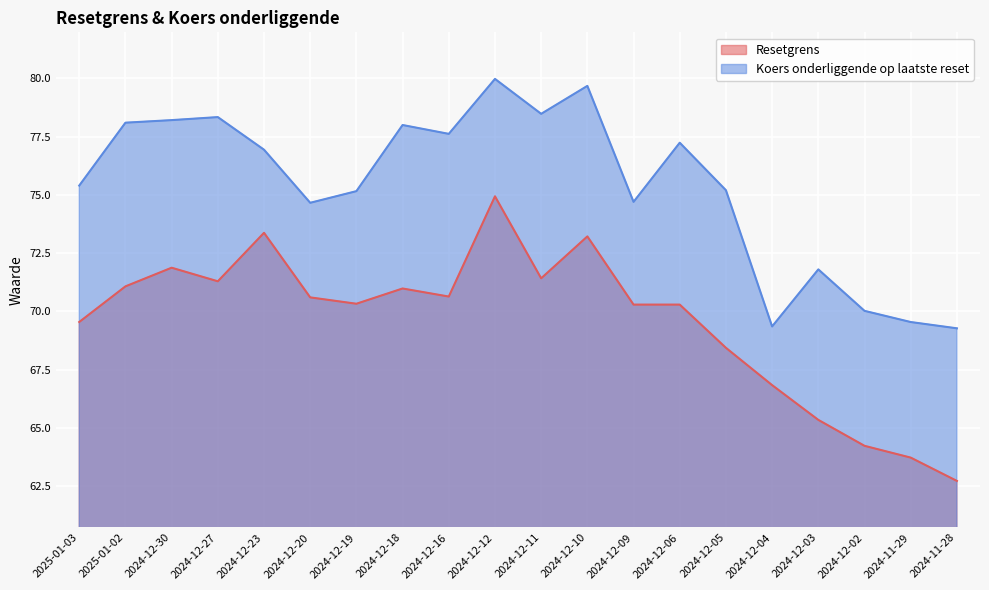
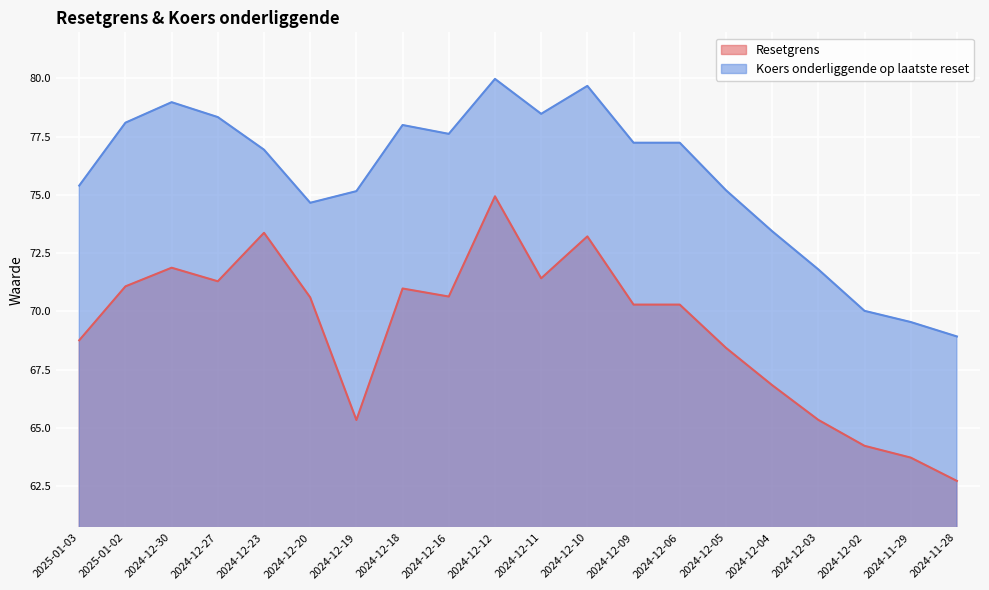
  {
    "Resetgrens": {
-     "2025-01-03": 69.5,
+     "2025-01-03": 68.8,
      "2025-01-02": 71.1,
      "2024-12-30": 71.9,
      "2024-12-27": 71.3,
      "2024-12-23": 73.4,
      "2024-12-20": 70.6,
-     "2024-12-19": 70.3,
+     "2024-12-19": 65.3,
      "2024-12-18": 71.0,
      "2024-12-16": 70.6,
      "2024-12-12": 74.9,
      "2024-12-11": 71.4,
      "2024-12-10": 73.2,
      "2024-12-09": 70.3,
      "2024-12-06": 70.3,
      "2024-12-05": 68.4,
      "2024-12-04": 66.8,
      "2024-12-03": 65.3,
      "2024-12-02": 64.2,
      "2024-11-29": 63.7,
      "2024-11-28": 62.7
    },
    "Koers onderliggende op laatste reset": {
      "2025-01-03": 75.4,
      "2025-01-02": 78.1,
-     "2024-12-30": 78.2,
+     "2024-12-30": 79.0,
      "2024-12-27": 78.3,
      "2024-12-23": 76.9,
      "2024-12-20": 74.7,
      "2024-12-19": 75.2,
      "2024-12-18": 78.0,
      "2024-12-16": 77.6,
      "2024-12-12": 80.0,
      "2024-12-11": 78.5,
      "2024-12-10": 79.7,
-     "2024-12-09": 74.7,
+     "2024-12-09": 77.2,
      "2024-12-06": 77.2,
      "2024-12-05": 75.2,
-     "2024-12-04": 69.4,
+     "2024-12-04": 73.4,
      "2024-12-03": 71.8,
      "2024-12-02": 70.0,
      "2024-11-29": 69.5,
-     "2024-11-28": 69.3
+     "2024-11-28": 68.9
    }
  }
